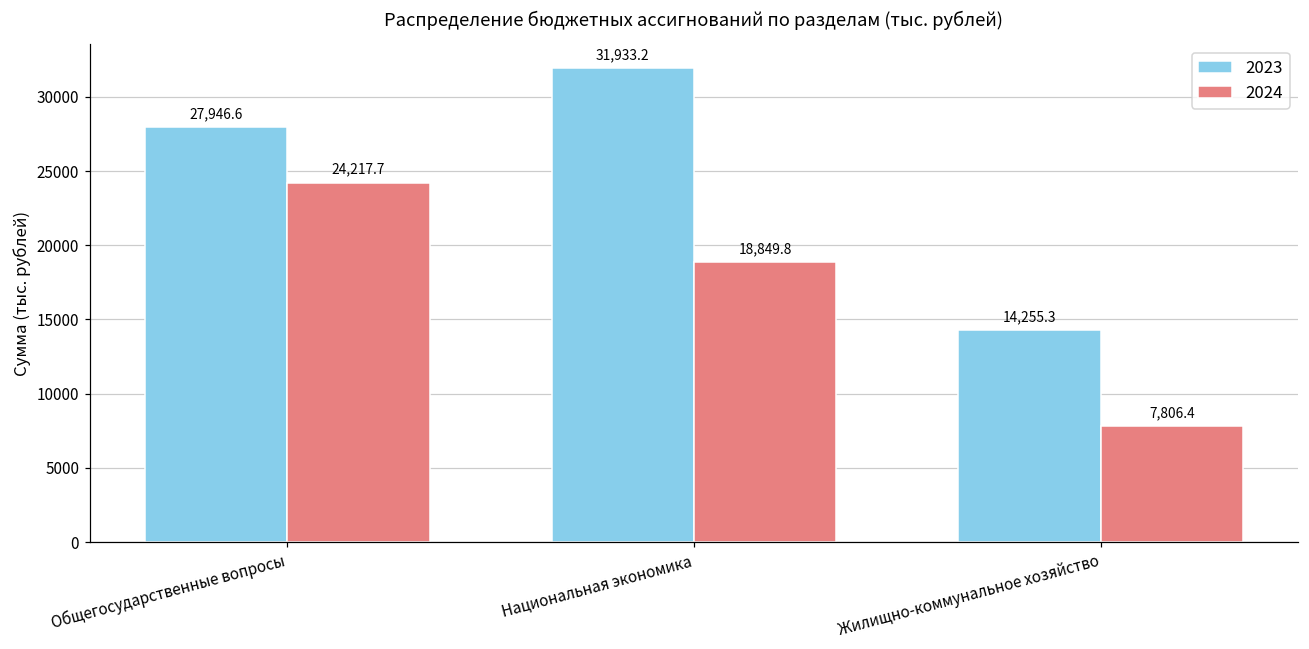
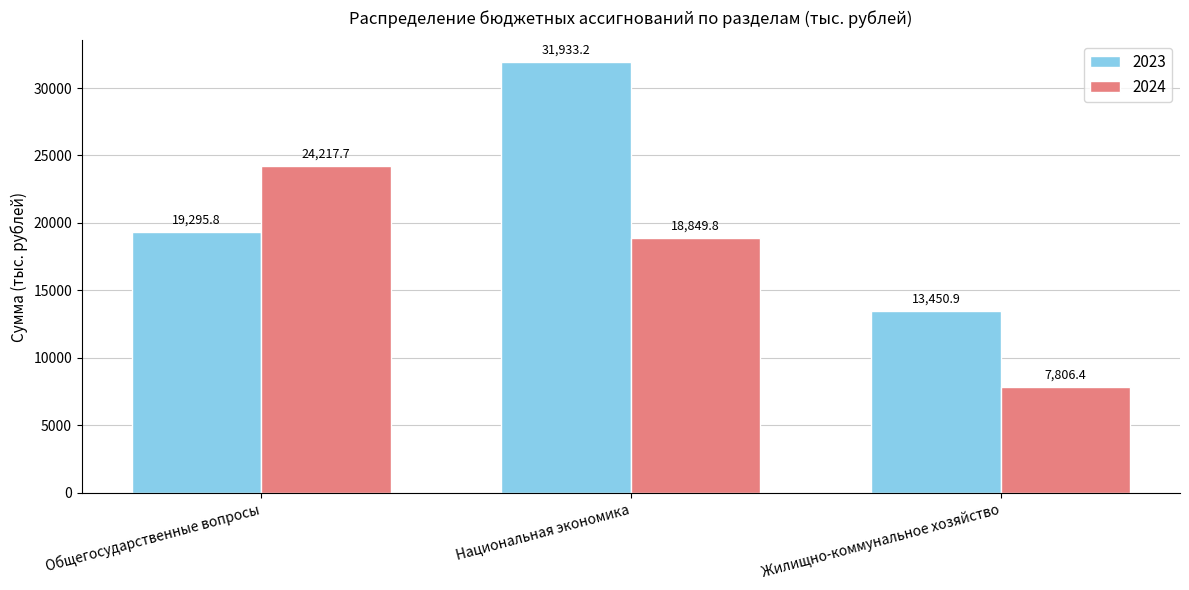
  {
    "2023": {
-     "Общегосударственные вопросы": "27,946.6",
+     "Общегосударственные вопросы": "19,295.8",
      "Национальная экономика": "31,933.2",
-     "Жилищно-коммунальное хозяйство": "14,255.3"
+     "Жилищно-коммунальное хозяйство": "13,450.9"
    },
    "2024": {
      "Общегосударственные вопросы": "24,217.7",
      "Национальная экономика": "18,849.8",
      "Жилищно-коммунальное хозяйство": "7,806.4"
    }
  }
